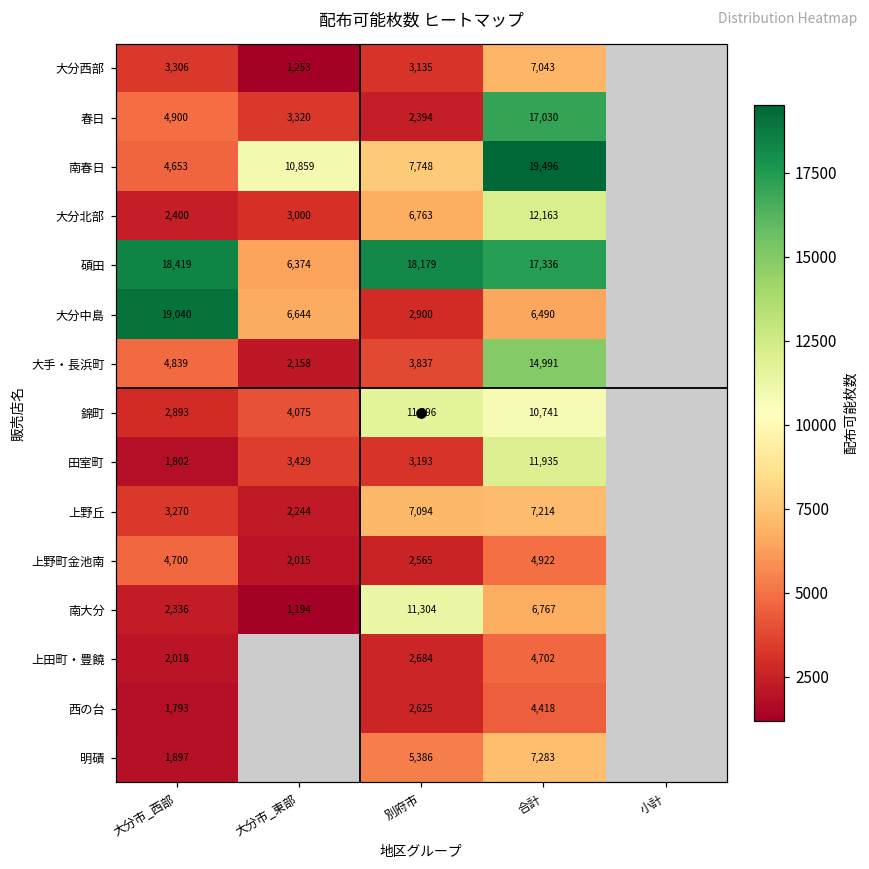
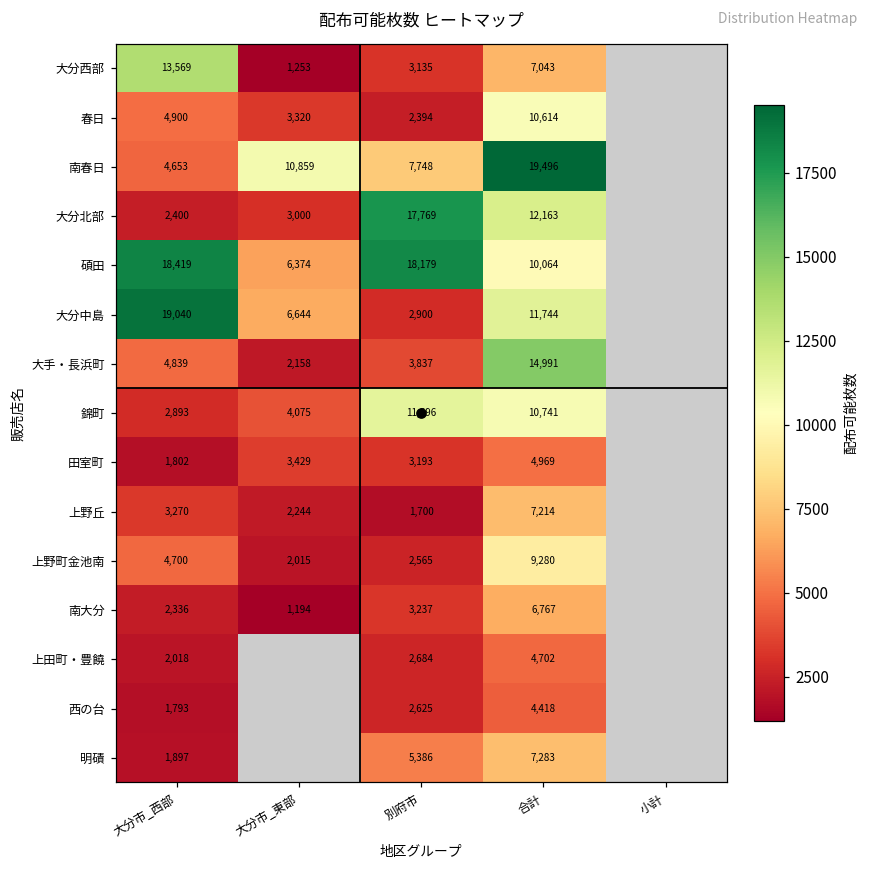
  {
    "大分西部": {
-     "大分市_西部": "3,306",
+     "大分市_西部": "13,569",
      "大分市_東部": "1,253",
      "別府市": "3,135",
      "合計": "7,043"
    },
    "春日": {
      "大分市_西部": "4,900",
      "大分市_東部": "3,320",
      "別府市": "2,394",
-     "合計": "17,030"
+     "合計": "10,614"
    },
    "南春日": {
      "大分市_西部": "4,653",
      "大分市_東部": "10,859",
      "別府市": "7,748",
      "合計": "19,496"
    },
    "大分北部": {
      "大分市_西部": "2,400",
      "大分市_東部": "3,000",
-     "別府市": "6,763",
+     "別府市": "17,769",
      "合計": "12,163"
    },
    "碩田": {
      "大分市_西部": "18,419",
      "大分市_東部": "6,374",
      "別府市": "18,179",
-     "合計": "17,336"
+     "合計": "10,064"
    },
    "大分中島": {
      "大分市_西部": "19,040",
      "大分市_東部": "6,644",
      "別府市": "2,900",
-     "合計": "6,490"
+     "合計": "11,744"
    },
    "大手・長浜町": {
      "大分市_西部": "4,839",
      "大分市_東部": "2,158",
      "別府市": "3,837",
      "合計": "14,991"
    },
    "錦町": {
      "大分市_西部": "2,893",
      "大分市_東部": "4,075",
      "合計": "10,741"
    },
    "田室町": {
      "大分市_西部": "1,802",
      "大分市_東部": "3,429",
      "別府市": "3,193",
-     "合計": "11,935"
+     "合計": "4,969"
    },
    "上野丘": {
      "大分市_西部": "3,270",
      "大分市_東部": "2,244",
-     "別府市": "7,094",
+     "別府市": "1,700",
      "合計": "7,214"
    },
    "上野町金池南": {
      "大分市_西部": "4,700",
      "大分市_東部": "2,015",
      "別府市": "2,565",
-     "合計": "4,922"
+     "合計": "9,280"
    },
    "南大分": {
      "大分市_西部": "2,336",
      "大分市_東部": "1,194",
-     "別府市": "11,304",
+     "別府市": "3,237",
      "合計": "6,767"
    },
    "上田町・豊饒": {
      "大分市_西部": "2,018",
      "別府市": "2,684",
      "合計": "4,702"
    },
    "西の台": {
      "大分市_西部": "1,793",
      "別府市": "2,625",
      "合計": "4,418"
    },
    "明磧": {
      "大分市_西部": "1,897",
      "別府市": "5,386",
      "合計": "7,283"
    }
  }
